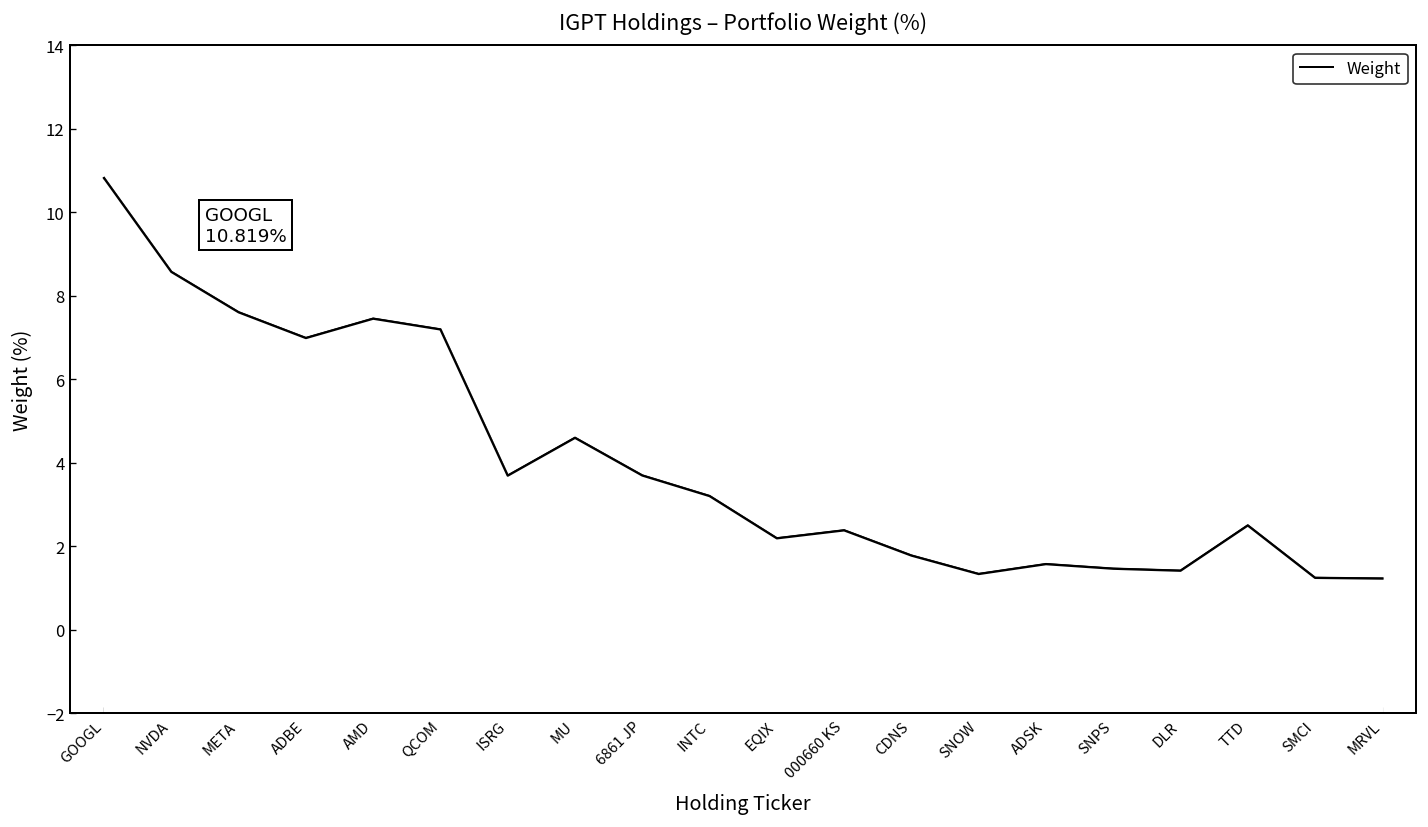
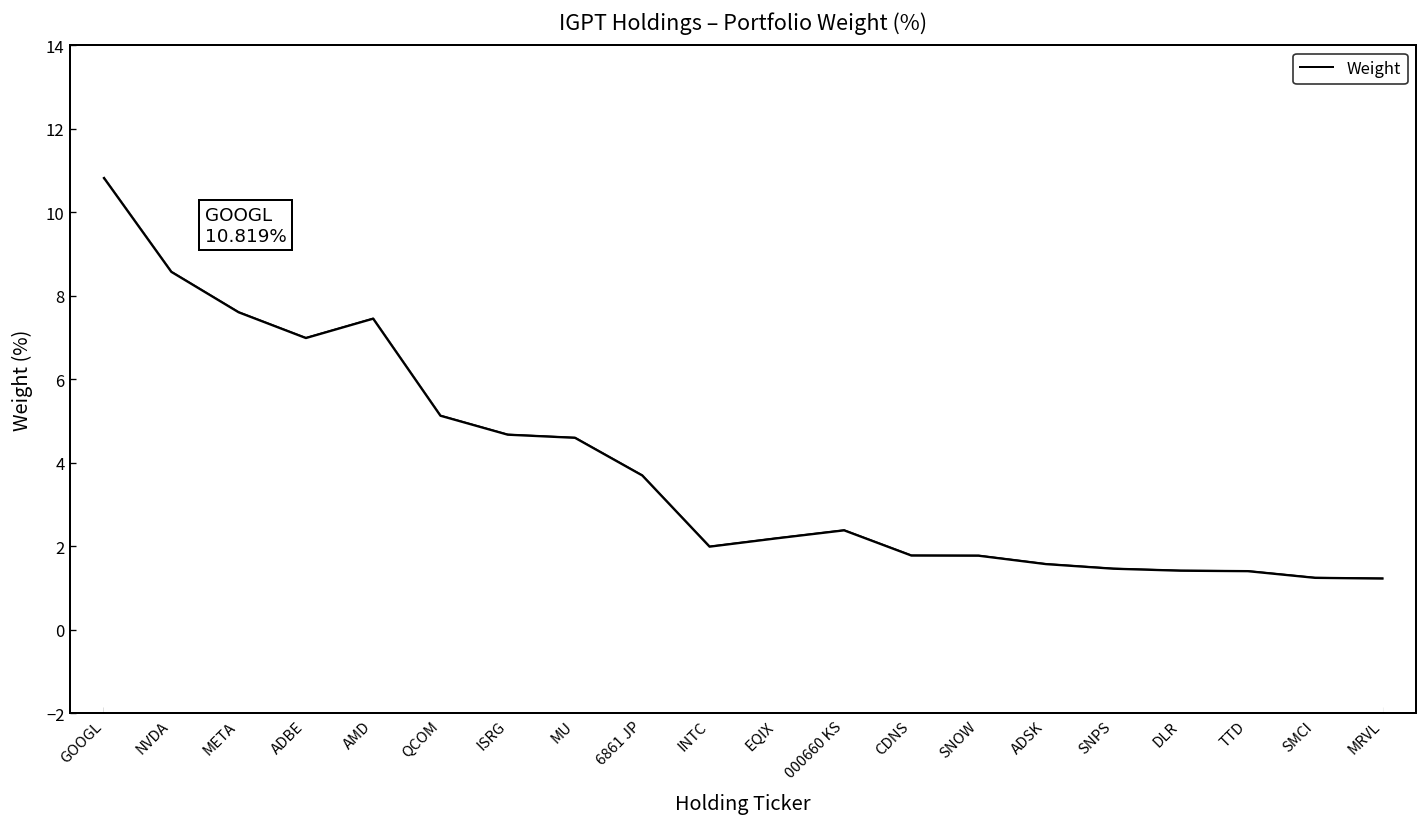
  {
    "GOOGL": 10.8,
    "NVDA": 8.6,
    "META": 7.6,
    "ADBE": 7.0,
    "AMD": 7.5,
-   "QCOM": 7.2,
-   "ISRG": 3.7,
+   "QCOM": 5.1,
+   "ISRG": 4.7,
    "MU": 4.6,
    "6861 JP": 3.7,
-   "INTC": 3.2,
+   "INTC": 2.0,
    "EQIX": 2.2,
    "000660 KS": 2.4,
    "CDNS": 1.8,
-   "SNOW": 1.3,
+   "SNOW": 1.8,
    "ADSK": 1.6,
    "SNPS": 1.5,
    "DLR": 1.4,
-   "TTD": 2.5,
+   "TTD": 1.4,
    "SMCI": 1.2,
    "MRVL": 1.2
  }
